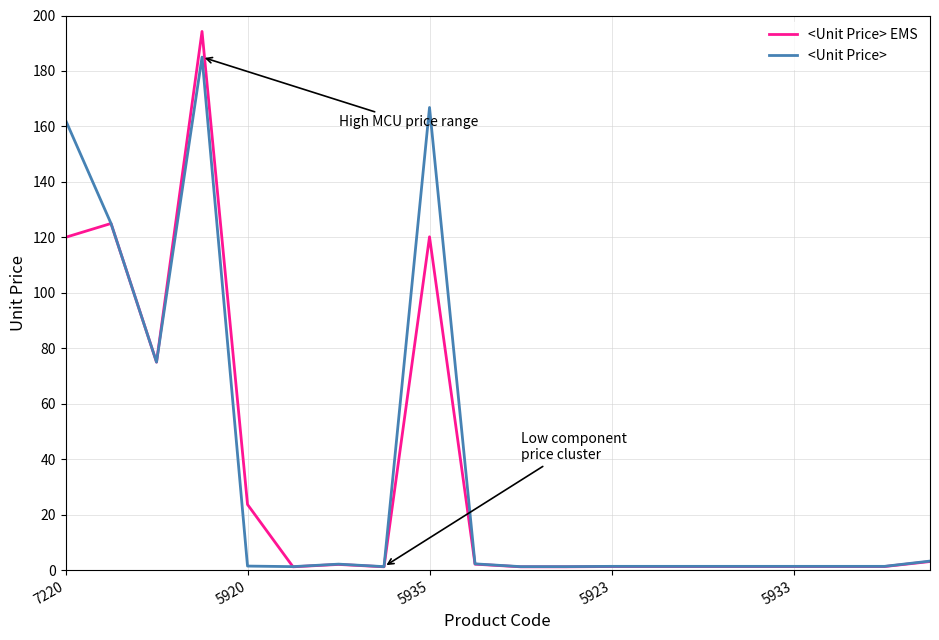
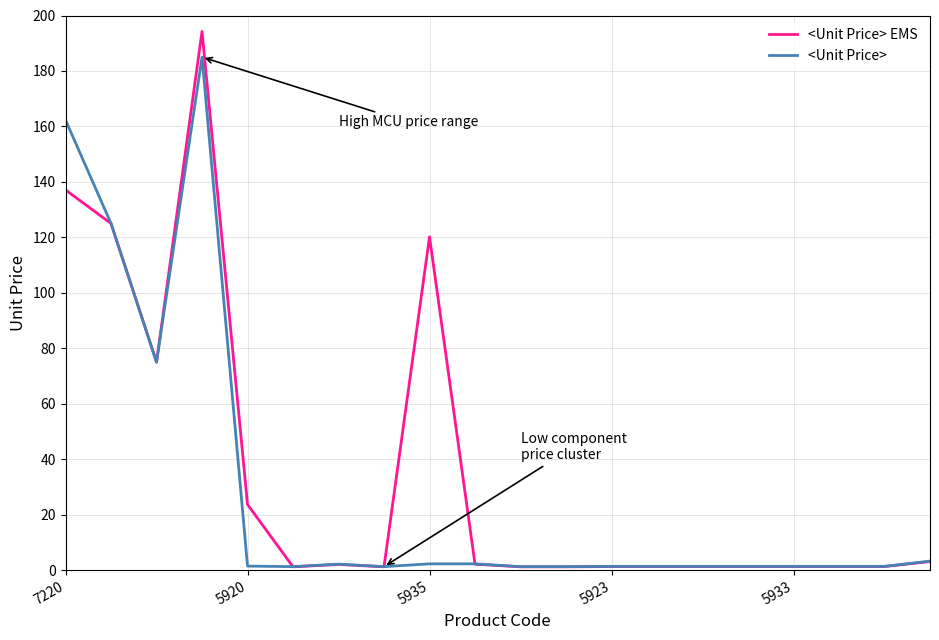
  {
    "<Unit Price> EMS": {
-     "7220": 120,
+     "7220": 137,
      "5920": 24,
      "5935": 120
    },
    "<Unit Price>": {
      "7220": 162,
      "5920": 1,
-     "5935": 167
+     "5935": 2
    }
  }
